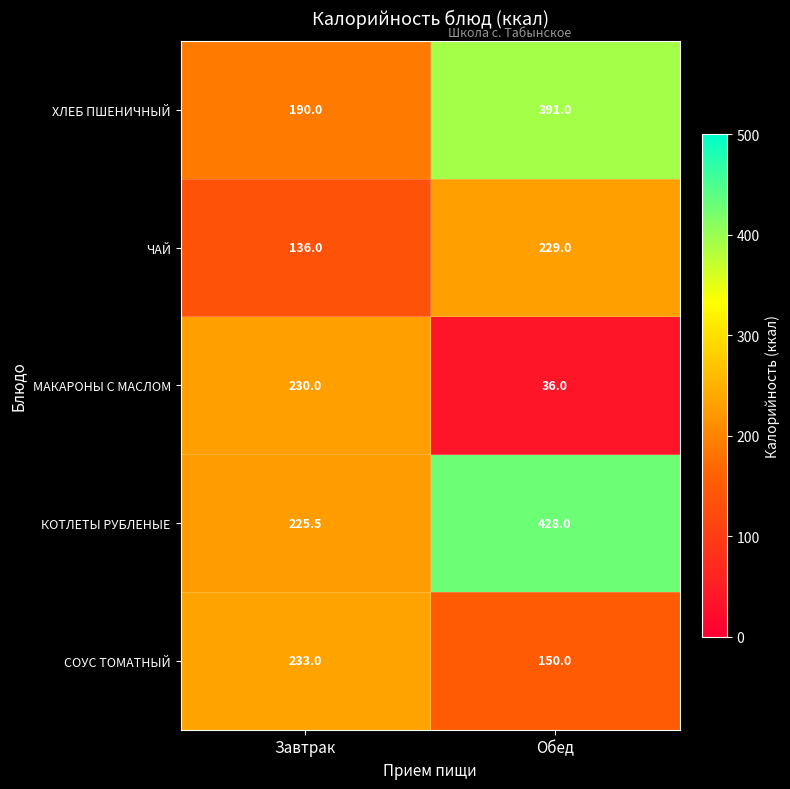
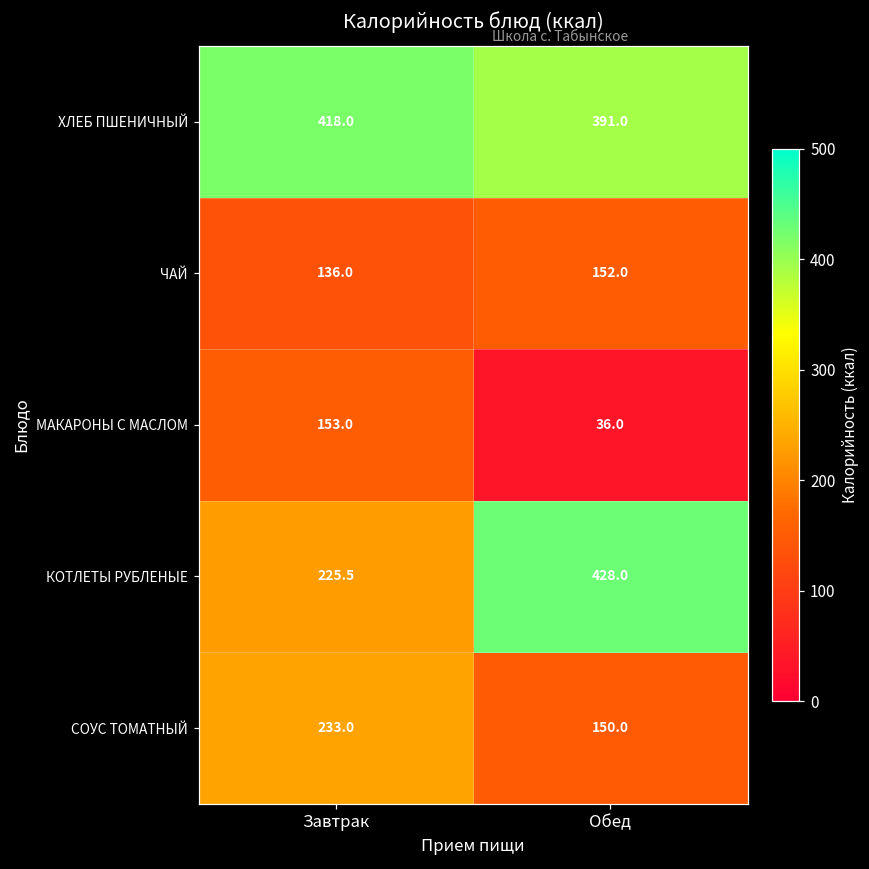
  {
    "ХЛЕБ ПШЕНИЧНЫЙ": {
-     "Завтрак": 190.0,
+     "Завтрак": 418.0,
      "Обед": 391.0
    },
    "ЧАЙ": {
      "Завтрак": 136.0,
-     "Обед": 229.0
+     "Обед": 152.0
    },
    "МАКАРОНЫ С МАСЛОМ": {
-     "Завтрак": 230.0,
+     "Завтрак": 153.0,
      "Обед": 36.0
    },
    "КОТЛЕТЫ РУБЛЕНЫЕ": {
      "Завтрак": 225.5,
      "Обед": 428.0
    },
    "СОУС ТОМАТНЫЙ": {
      "Завтрак": 233.0,
      "Обед": 150.0
    }
  }
